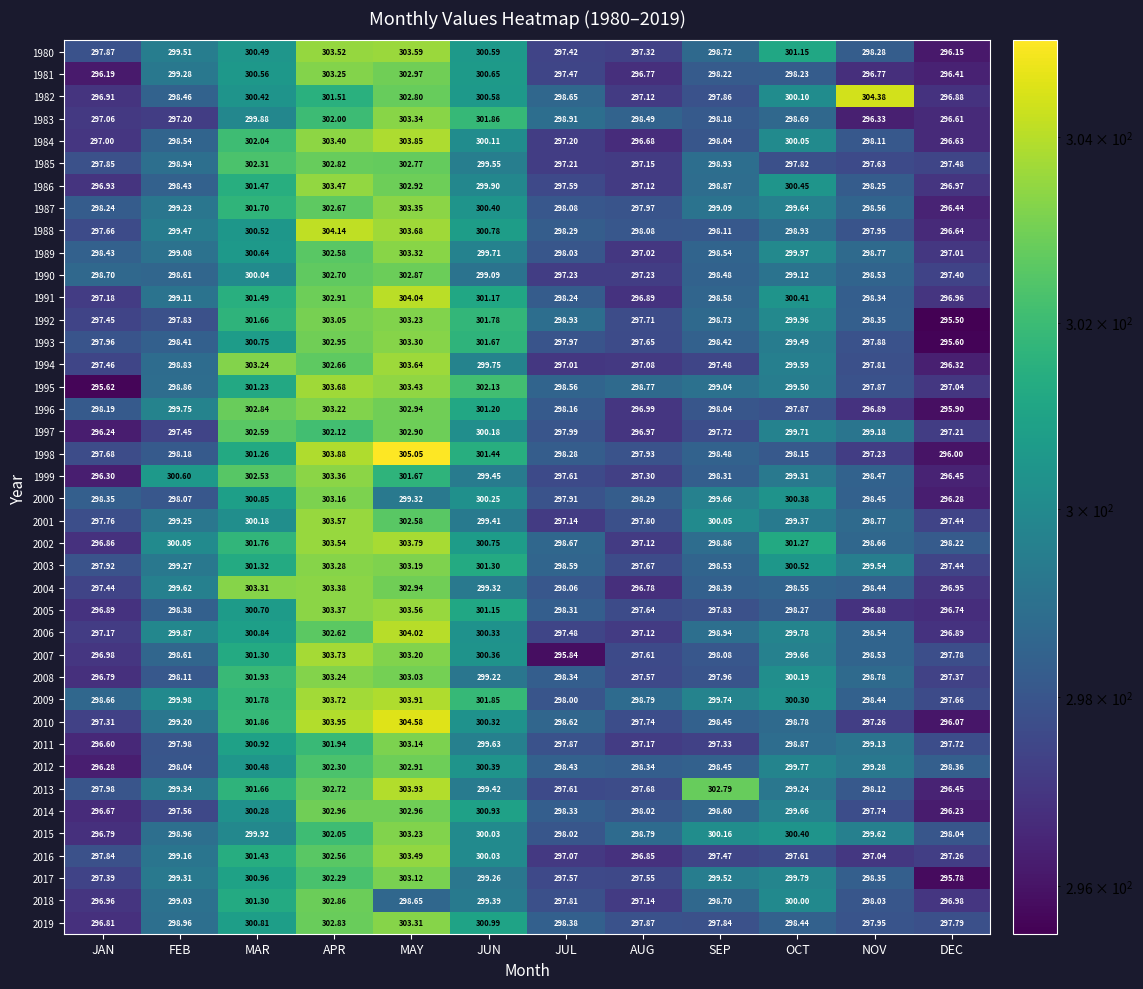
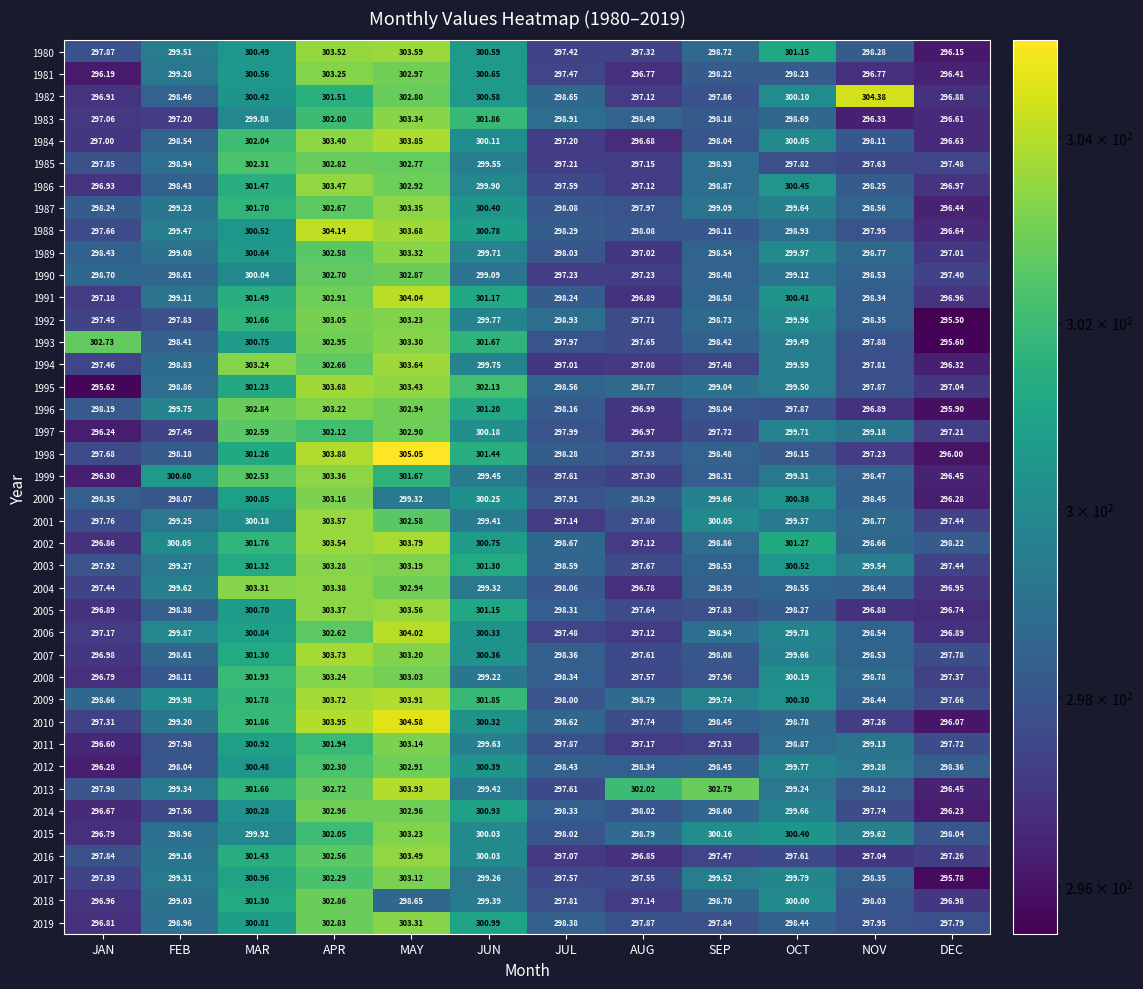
  {
    "1992": {
      "JAN": 297.45,
      "FEB": 297.83,
      "MAR": 301.66,
      "APR": 303.05,
      "MAY": 303.23,
-     "JUN": 301.78,
+     "JUN": 299.77,
      "JUL": 298.93,
      "AUG": 297.71,
      "SEP": 298.73,
      "OCT": 299.96,
      "NOV": 298.35,
      "DEC": 295.50
    },
    "1993": {
-     "JAN": 297.96,
+     "JAN": 302.73,
      "FEB": 298.41,
      "MAR": 300.75,
      "APR": 302.95,
      "MAY": 303.30,
      "JUN": 301.67,
      "JUL": 297.97,
      "AUG": 297.65,
      "SEP": 298.42,
      "OCT": 299.49,
      "NOV": 297.88,
      "DEC": 295.60
    },
    "2007": {
      "JAN": 296.98,
      "FEB": 298.61,
      "MAR": 301.30,
      "APR": 303.73,
      "MAY": 303.20,
      "JUN": 300.36,
-     "JUL": 295.84,
+     "JUL": 298.36,
      "AUG": 297.61,
      "SEP": 298.08,
      "OCT": 299.66,
      "NOV": 298.53,
      "DEC": 297.78
    },
    "2013": {
      "JAN": 297.98,
      "FEB": 299.34,
      "MAR": 301.66,
      "APR": 302.72,
      "MAY": 303.93,
      "JUN": 299.42,
      "JUL": 297.61,
-     "AUG": 297.68,
+     "AUG": 302.02,
      "SEP": 302.79,
      "OCT": 299.24,
      "NOV": 298.12,
      "DEC": 296.45
    }
  }
